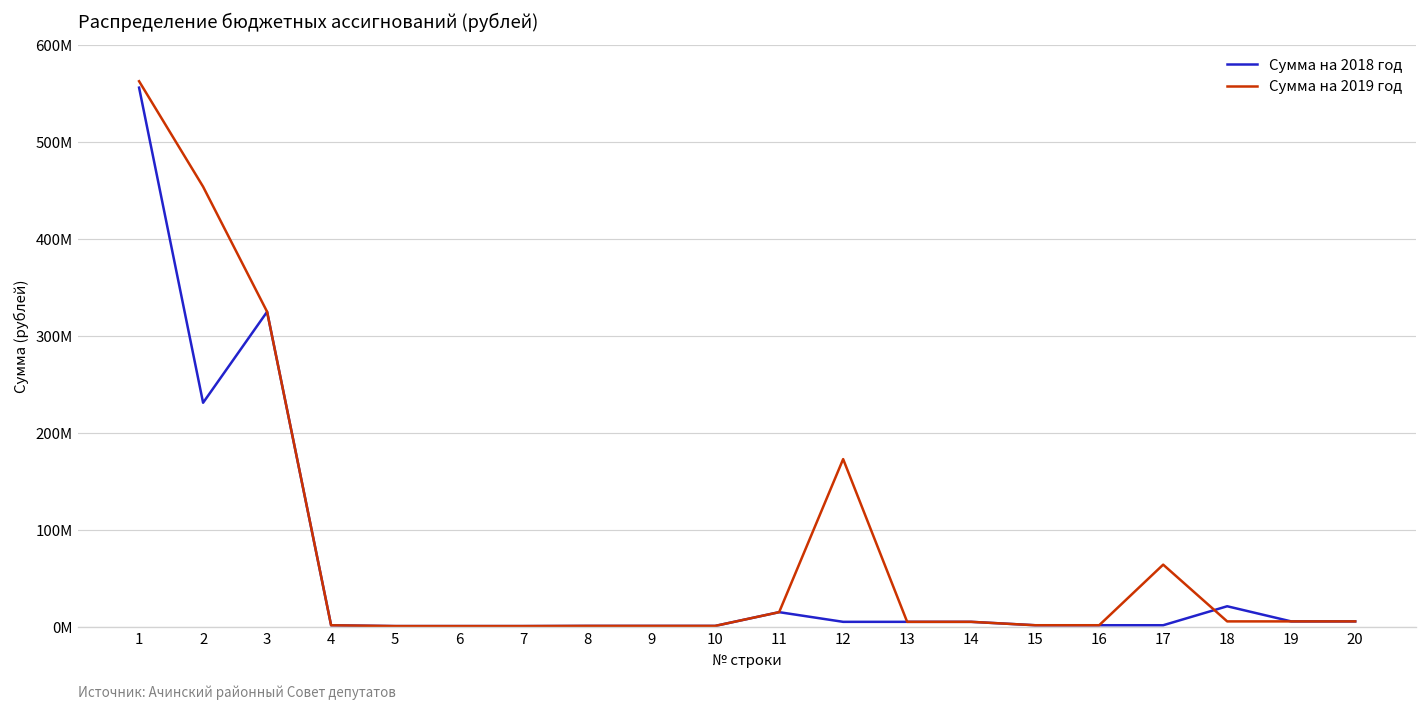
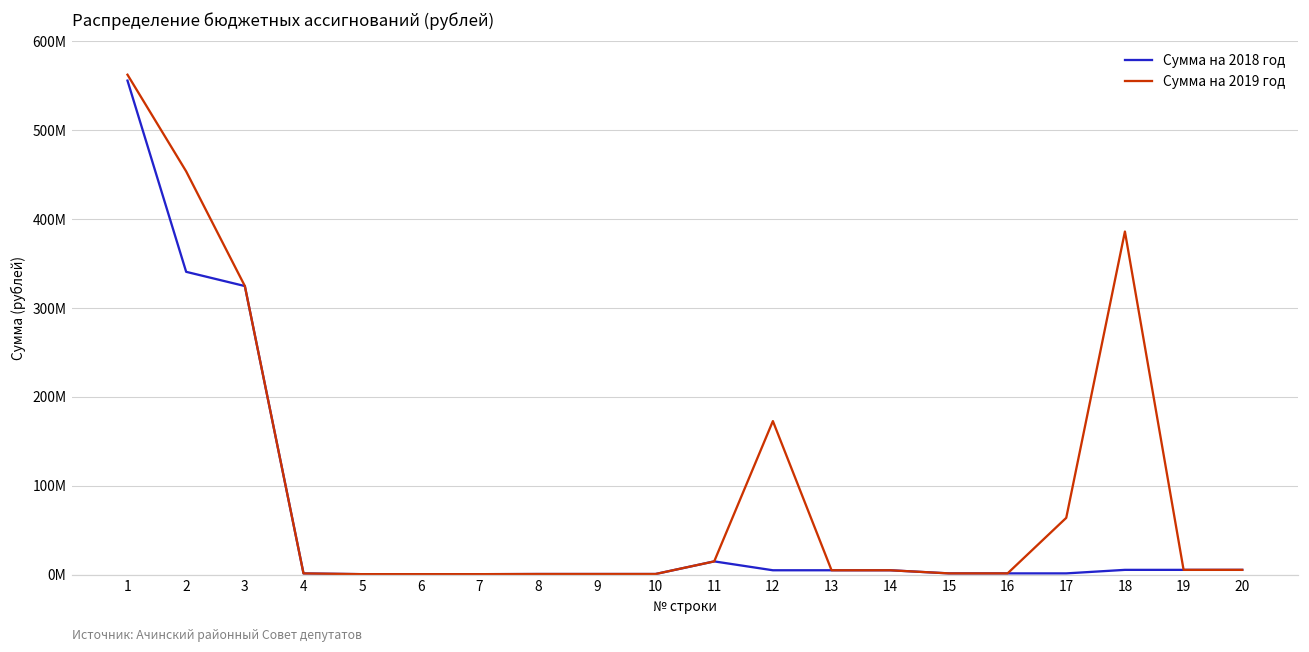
  {
    "Сумма на 2018 год": {
      "1": 560000000,
-     "2": 230000000,
+     "2": 340000000,
      "12": 10000000,
      "17": 0,
-     "18": 20000000
+     "18": 10000000
    },
    "Сумма на 2019 год": {
      "1": 560000000,
      "2": 450000000,
      "12": 170000000,
      "17": 60000000,
-     "18": 10000000
+     "18": 390000000
    }
  }
